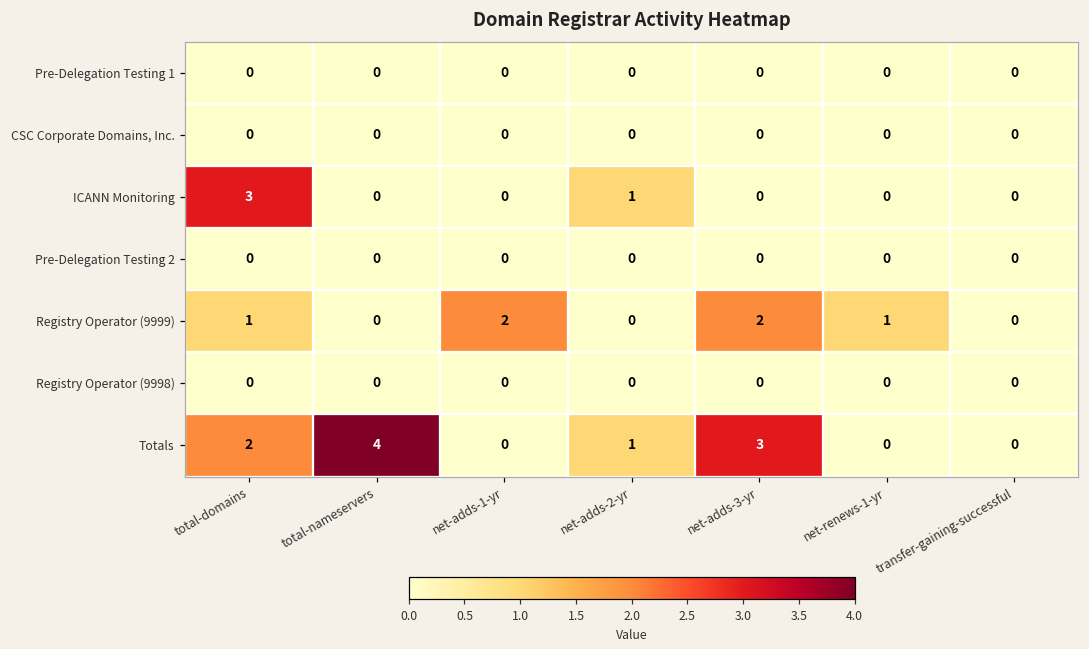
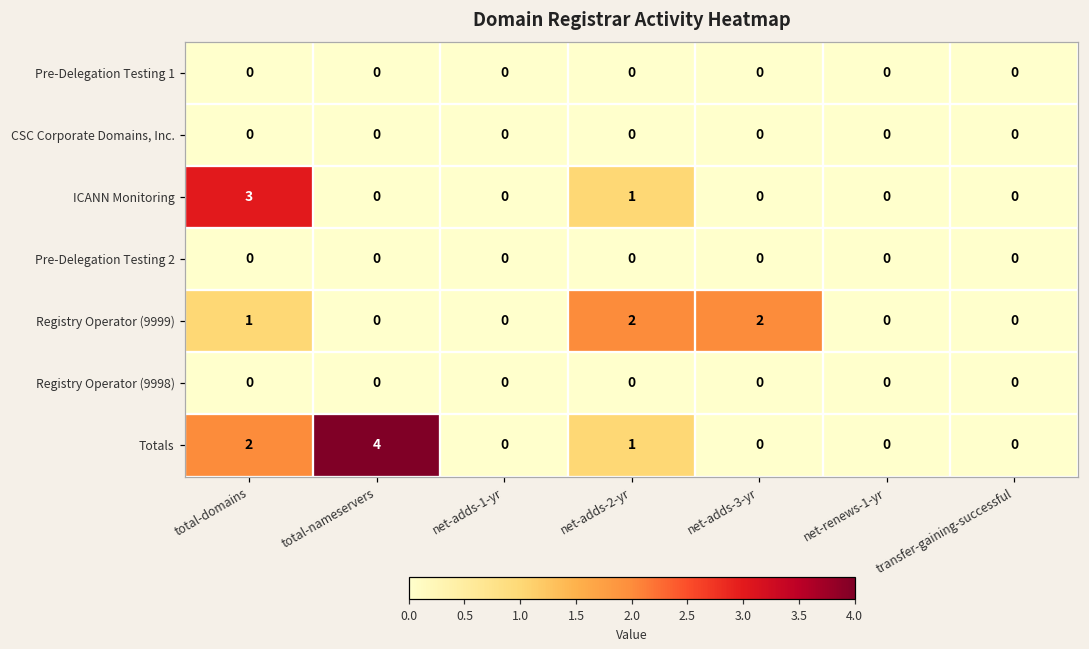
  {
    "Pre-Delegation Testing 1": {
      "total-domains": 0,
      "total-nameservers": 0,
      "net-adds-1-yr": 0,
      "net-adds-2-yr": 0,
      "net-adds-3-yr": 0,
      "net-renews-1-yr": 0,
      "transfer-gaining-successful": 0
    },
    "CSC Corporate Domains, Inc.": {
      "total-domains": 0,
      "total-nameservers": 0,
      "net-adds-1-yr": 0,
      "net-adds-2-yr": 0,
      "net-adds-3-yr": 0,
      "net-renews-1-yr": 0,
      "transfer-gaining-successful": 0
    },
    "ICANN Monitoring": {
      "total-domains": 3,
      "total-nameservers": 0,
      "net-adds-1-yr": 0,
      "net-adds-2-yr": 1,
      "net-adds-3-yr": 0,
      "net-renews-1-yr": 0,
      "transfer-gaining-successful": 0
    },
    "Pre-Delegation Testing 2": {
      "total-domains": 0,
      "total-nameservers": 0,
      "net-adds-1-yr": 0,
      "net-adds-2-yr": 0,
      "net-adds-3-yr": 0,
      "net-renews-1-yr": 0,
      "transfer-gaining-successful": 0
    },
    "Registry Operator (9999)": {
      "total-domains": 1,
      "total-nameservers": 0,
-     "net-adds-1-yr": 2,
-     "net-adds-2-yr": 0,
+     "net-adds-1-yr": 0,
+     "net-adds-2-yr": 2,
      "net-adds-3-yr": 2,
-     "net-renews-1-yr": 1,
+     "net-renews-1-yr": 0,
      "transfer-gaining-successful": 0
    },
    "Registry Operator (9998)": {
      "total-domains": 0,
      "total-nameservers": 0,
      "net-adds-1-yr": 0,
      "net-adds-2-yr": 0,
      "net-adds-3-yr": 0,
      "net-renews-1-yr": 0,
      "transfer-gaining-successful": 0
    },
    "Totals": {
      "total-domains": 2,
      "total-nameservers": 4,
      "net-adds-1-yr": 0,
      "net-adds-2-yr": 1,
-     "net-adds-3-yr": 3,
+     "net-adds-3-yr": 0,
      "net-renews-1-yr": 0,
      "transfer-gaining-successful": 0
    }
  }
